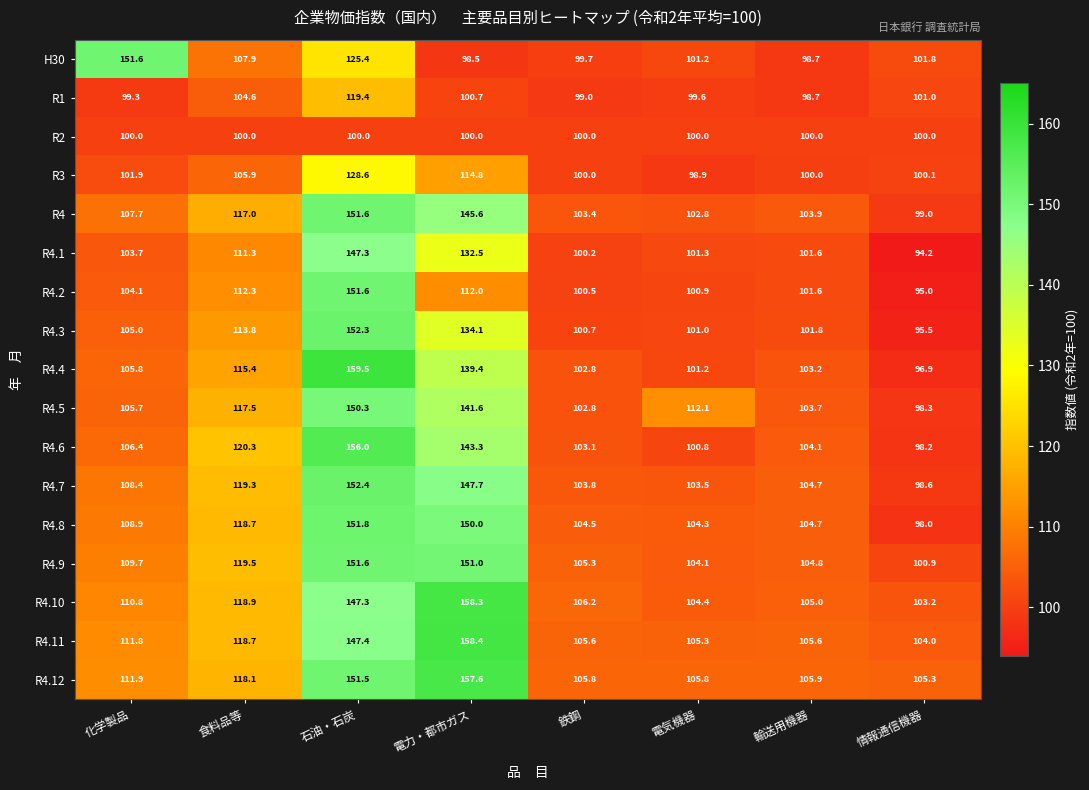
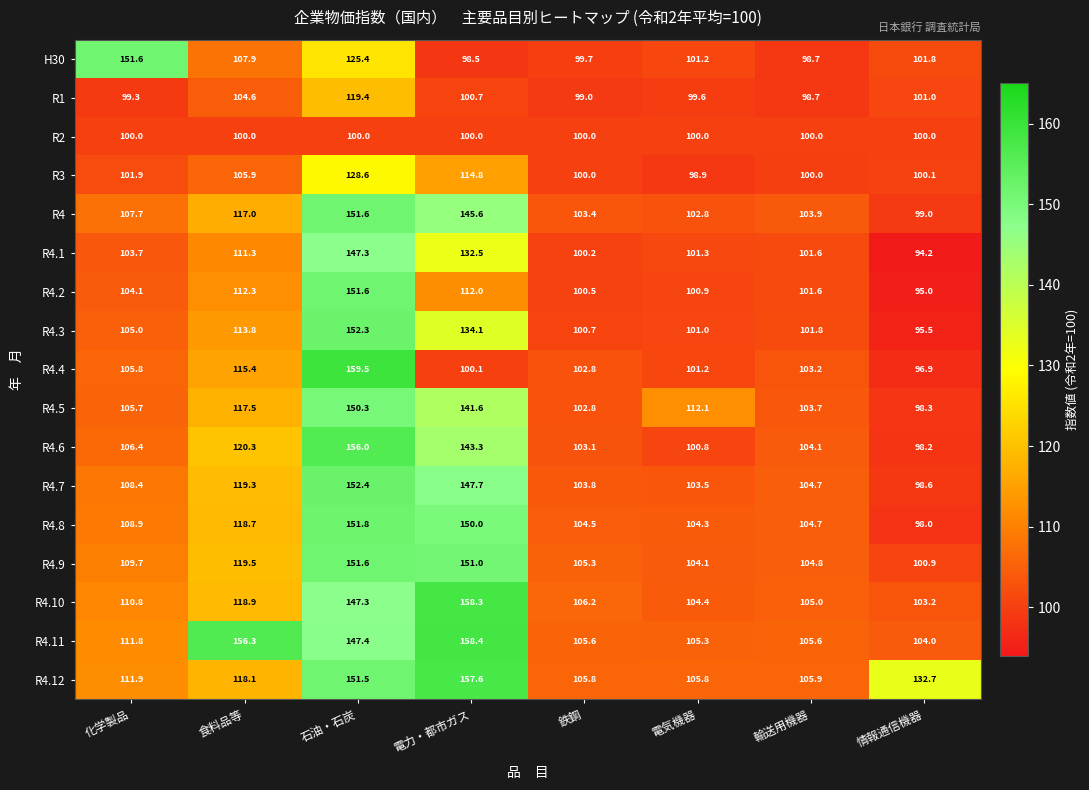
  {
    "H30": {
      "化学製品": 151.6,
      "食料品等": 107.9,
      "石油・石炭": 125.4,
      "電力・都市ガス": 98.5,
      "鉄鋼": 99.7,
      "電気機器": 101.2,
      "輸送用機器": 98.7,
      "情報通信機器": 101.8
    },
    "R1": {
      "化学製品": 99.3,
      "食料品等": 104.6,
      "石油・石炭": 119.4,
      "電力・都市ガス": 100.7,
      "鉄鋼": 99.0,
      "電気機器": 99.6,
      "輸送用機器": 98.7,
      "情報通信機器": 101.0
    },
    "R2": {
      "化学製品": 100.0,
      "食料品等": 100.0,
      "石油・石炭": 100.0,
      "電力・都市ガス": 100.0,
      "鉄鋼": 100.0,
      "電気機器": 100.0,
      "輸送用機器": 100.0,
      "情報通信機器": 100.0
    },
    "R3": {
      "化学製品": 101.9,
      "食料品等": 105.9,
      "石油・石炭": 128.6,
      "電力・都市ガス": 114.8,
      "鉄鋼": 100.0,
      "電気機器": 98.9,
      "輸送用機器": 100.0,
      "情報通信機器": 100.1
    },
    "R4": {
      "化学製品": 107.7,
      "食料品等": 117.0,
      "石油・石炭": 151.6,
      "電力・都市ガス": 145.6,
      "鉄鋼": 103.4,
      "電気機器": 102.8,
      "輸送用機器": 103.9,
      "情報通信機器": 99.0
    },
    "R4.1": {
      "化学製品": 103.7,
      "食料品等": 111.3,
      "石油・石炭": 147.3,
      "電力・都市ガス": 132.5,
      "鉄鋼": 100.2,
      "電気機器": 101.3,
      "輸送用機器": 101.6,
      "情報通信機器": 94.2
    },
    "R4.2": {
      "化学製品": 104.1,
      "食料品等": 112.3,
      "石油・石炭": 151.6,
      "電力・都市ガス": 112.0,
      "鉄鋼": 100.5,
      "電気機器": 100.9,
      "輸送用機器": 101.6,
      "情報通信機器": 95.0
    },
    "R4.3": {
      "化学製品": 105.0,
      "食料品等": 113.8,
      "石油・石炭": 152.3,
      "電力・都市ガス": 134.1,
      "鉄鋼": 100.7,
      "電気機器": 101.0,
      "輸送用機器": 101.8,
      "情報通信機器": 95.5
    },
    "R4.4": {
      "化学製品": 105.8,
      "食料品等": 115.4,
      "石油・石炭": 159.5,
-     "電力・都市ガス": 139.4,
+     "電力・都市ガス": 100.1,
      "鉄鋼": 102.8,
      "電気機器": 101.2,
      "輸送用機器": 103.2,
      "情報通信機器": 96.9
    },
    "R4.5": {
      "化学製品": 105.7,
      "食料品等": 117.5,
      "石油・石炭": 150.3,
      "電力・都市ガス": 141.6,
      "鉄鋼": 102.8,
      "電気機器": 112.1,
      "輸送用機器": 103.7,
      "情報通信機器": 98.3
    },
    "R4.6": {
      "化学製品": 106.4,
      "食料品等": 120.3,
      "石油・石炭": 156.0,
      "電力・都市ガス": 143.3,
      "鉄鋼": 103.1,
      "電気機器": 100.8,
      "輸送用機器": 104.1,
      "情報通信機器": 98.2
    },
    "R4.7": {
      "化学製品": 108.4,
      "食料品等": 119.3,
      "石油・石炭": 152.4,
      "電力・都市ガス": 147.7,
      "鉄鋼": 103.8,
      "電気機器": 103.5,
      "輸送用機器": 104.7,
      "情報通信機器": 98.6
    },
    "R4.8": {
      "化学製品": 108.9,
      "食料品等": 118.7,
      "石油・石炭": 151.8,
      "電力・都市ガス": 150.0,
      "鉄鋼": 104.5,
      "電気機器": 104.3,
      "輸送用機器": 104.7,
      "情報通信機器": 98.0
    },
    "R4.9": {
      "化学製品": 109.7,
      "食料品等": 119.5,
      "石油・石炭": 151.6,
      "電力・都市ガス": 151.0,
      "鉄鋼": 105.3,
      "電気機器": 104.1,
      "輸送用機器": 104.8,
      "情報通信機器": 100.9
    },
    "R4.10": {
      "化学製品": 110.8,
      "食料品等": 118.9,
      "石油・石炭": 147.3,
      "電力・都市ガス": 158.3,
      "鉄鋼": 106.2,
      "電気機器": 104.4,
      "輸送用機器": 105.0,
      "情報通信機器": 103.2
    },
    "R4.11": {
      "化学製品": 111.8,
-     "食料品等": 118.7,
+     "食料品等": 156.3,
      "石油・石炭": 147.4,
      "電力・都市ガス": 158.4,
      "鉄鋼": 105.6,
      "電気機器": 105.3,
      "輸送用機器": 105.6,
      "情報通信機器": 104.0
    },
    "R4.12": {
      "化学製品": 111.9,
      "食料品等": 118.1,
      "石油・石炭": 151.5,
      "電力・都市ガス": 157.6,
      "鉄鋼": 105.8,
      "電気機器": 105.8,
      "輸送用機器": 105.9,
-     "情報通信機器": 105.3
+     "情報通信機器": 132.7
    }
  }
